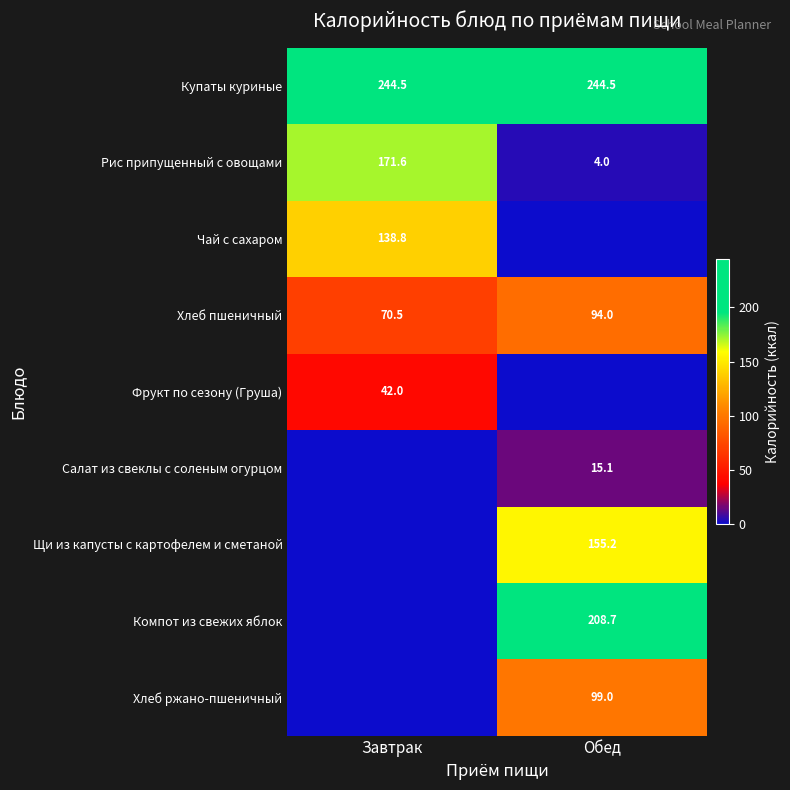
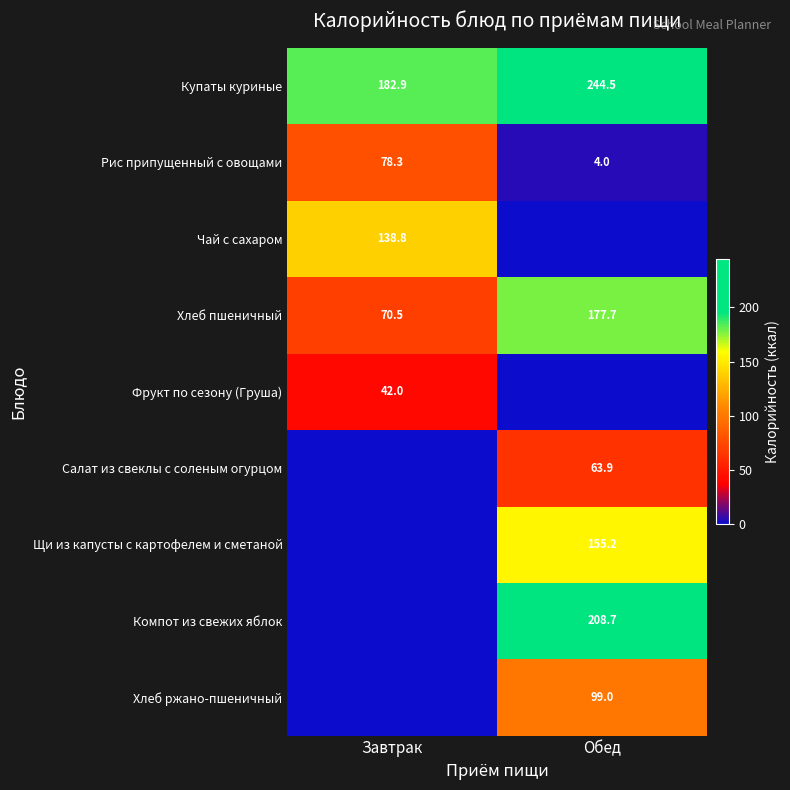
  {
    "Купаты куриные": {
-     "Завтрак": 244.5,
+     "Завтрак": 182.9,
      "Обед": 244.5
    },
    "Рис припущенный с овощами": {
-     "Завтрак": 171.6,
+     "Завтрак": 78.3,
      "Обед": 4.0
    },
    "Чай с сахаром": {
      "Завтрак": 138.8
    },
    "Хлеб пшеничный": {
      "Завтрак": 70.5,
-     "Обед": 94.0
+     "Обед": 177.7
    },
    "Фрукт по сезону (Груша)": {
      "Завтрак": 42.0
    },
    "Салат из свеклы с соленым огурцом": {
-     "Обед": 15.1
+     "Обед": 63.9
    },
    "Щи из капусты с картофелем и сметаной": {
      "Обед": 155.2
    },
    "Компот из свежих яблок": {
      "Обед": 208.7
    },
    "Хлеб ржано-пшеничный": {
      "Обед": 99.0
    }
  }
